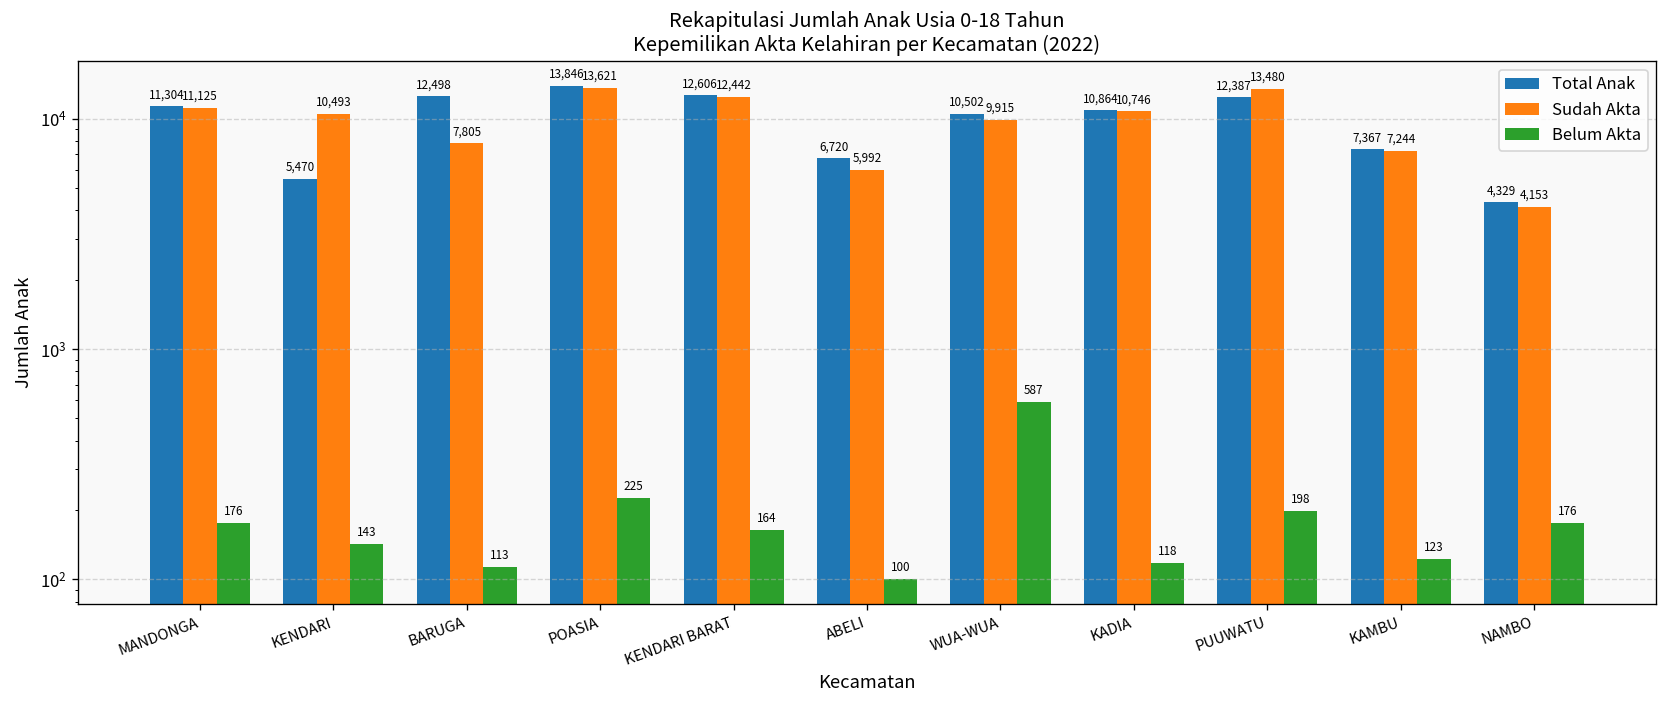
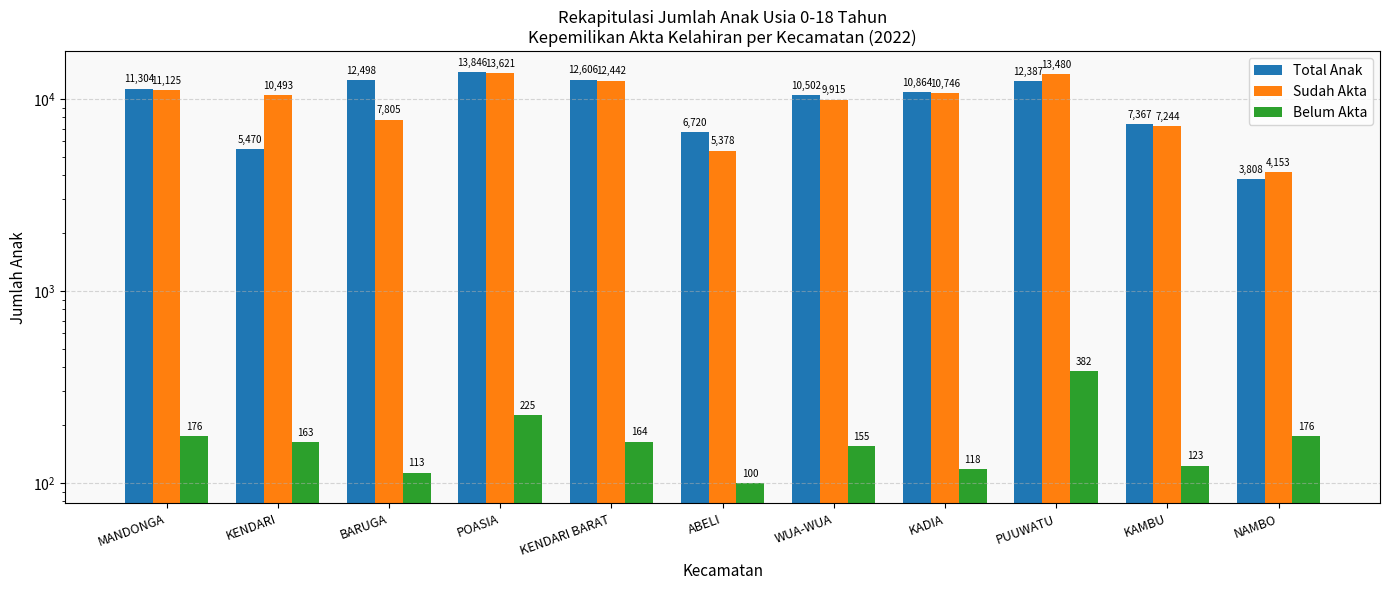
  {
    "Total Anak": {
      "MANDONGA": "11,304",
      "KENDARI": "5,470",
      "BARUGA": "12,498",
      "POASIA": "13,846",
      "KENDARI BARAT": "12,606",
      "ABELI": "6,720",
      "WUA-WUA": "10,502",
      "KADIA": "10,864",
      "PUUWATU": "12,387",
      "KAMBU": "7,367",
-     "NAMBO": "4,329"
+     "NAMBO": "3,808"
    },
    "Sudah Akta": {
      "MANDONGA": "11,125",
      "KENDARI": "10,493",
      "BARUGA": "7,805",
      "POASIA": "13,621",
      "KENDARI BARAT": "12,442",
-     "ABELI": "5,992",
+     "ABELI": "5,378",
      "WUA-WUA": "9,915",
      "KADIA": "10,746",
      "PUUWATU": "13,480",
      "KAMBU": "7,244",
      "NAMBO": "4,153"
    },
    "Belum Akta": {
      "MANDONGA": "176",
-     "KENDARI": "143",
+     "KENDARI": "163",
      "BARUGA": "113",
      "POASIA": "225",
      "KENDARI BARAT": "164",
      "ABELI": "100",
-     "WUA-WUA": "587",
+     "WUA-WUA": "155",
      "KADIA": "118",
-     "PUUWATU": "198",
+     "PUUWATU": "382",
      "KAMBU": "123",
      "NAMBO": "176"
    }
  }
